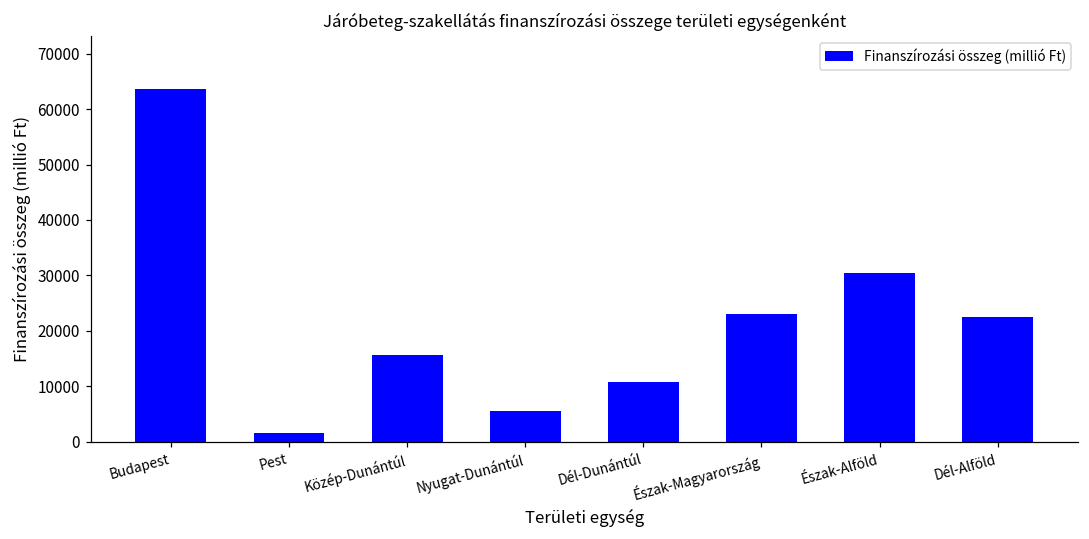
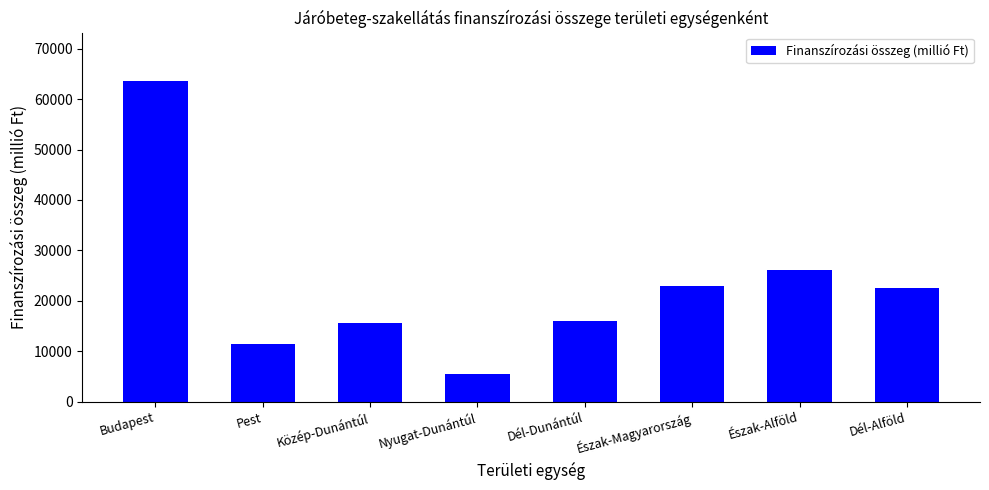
  {
    "Budapest": 64000,
-   "Pest": 2000,
+   "Pest": 11000,
    "Közép-Dunántúl": 16000,
    "Nyugat-Dunántúl": 6000,
-   "Dél-Dunántúl": 11000,
+   "Dél-Dunántúl": 16000,
    "Észak-Magyarország": 23000,
-   "Észak-Alföld": 30000,
+   "Észak-Alföld": 26000,
    "Dél-Alföld": 23000
  }
